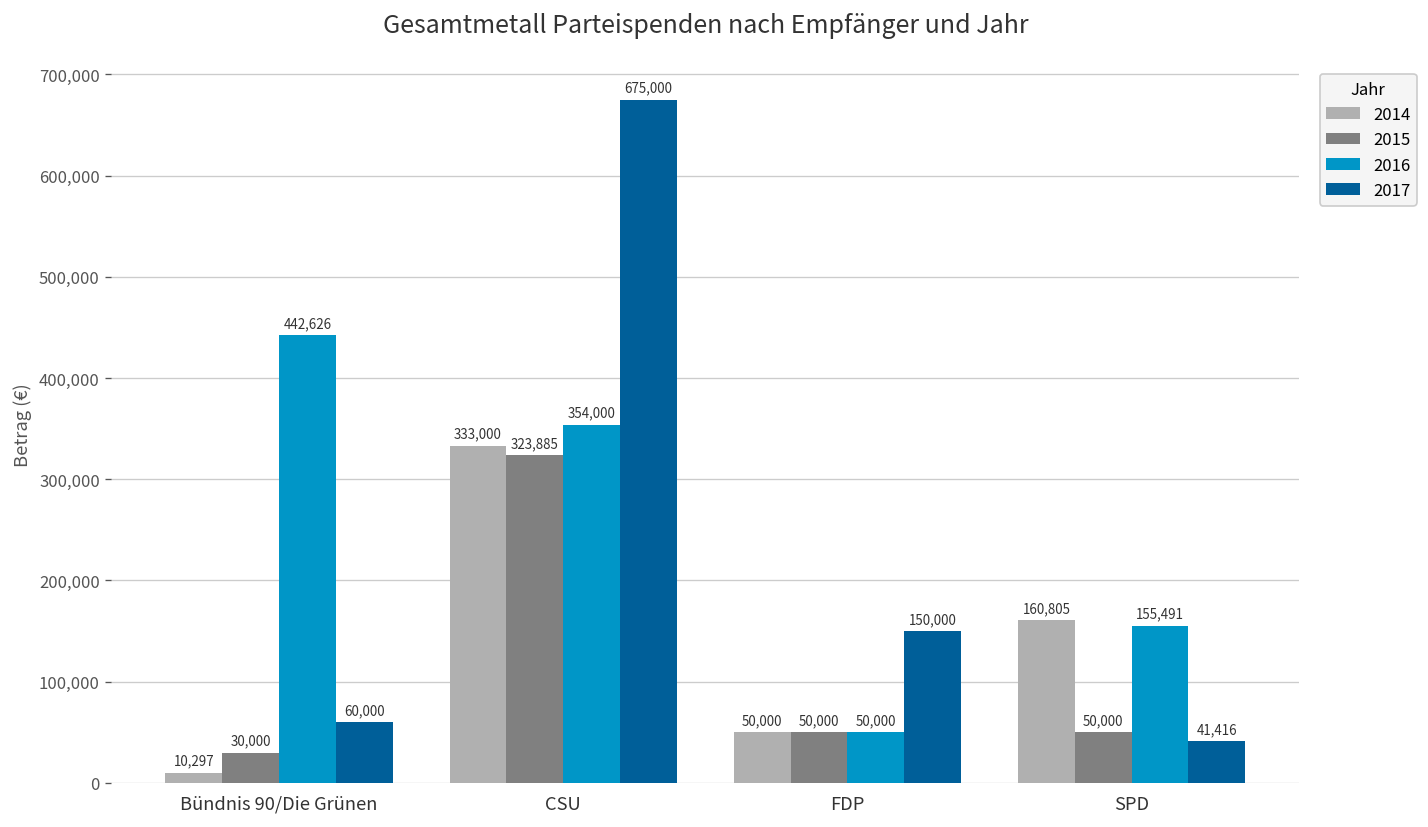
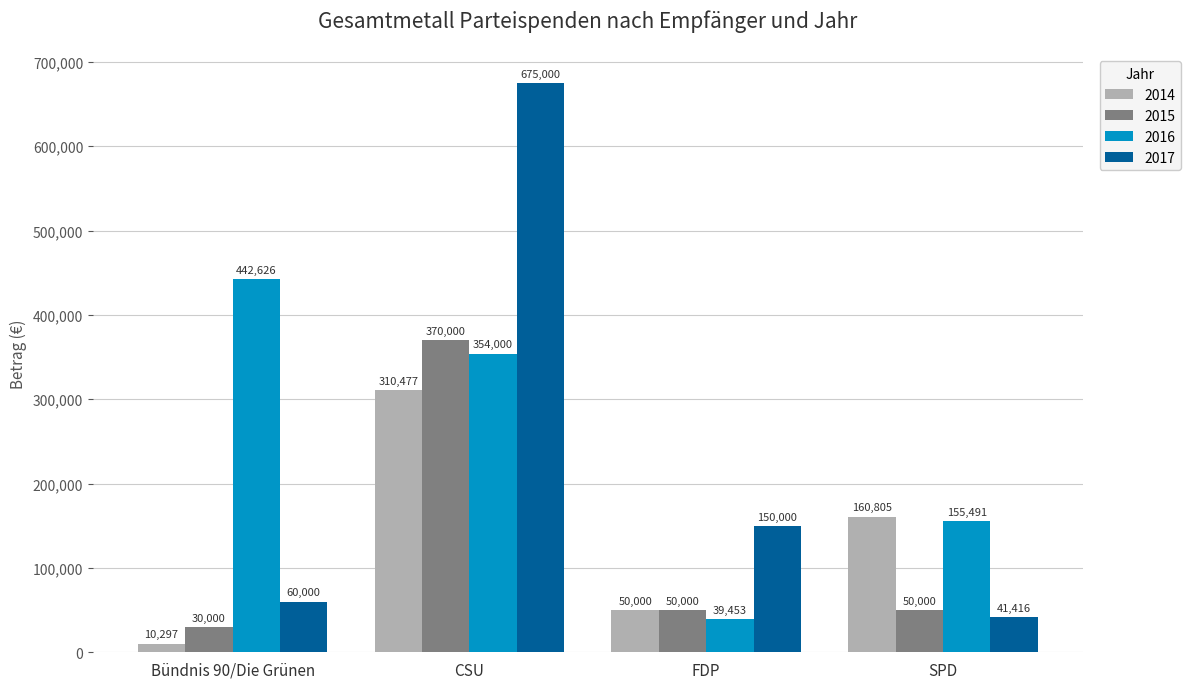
  {
    "2014": {
      "Bündnis 90/Die Grünen": "10,297",
-     "CSU": "333,000",
+     "CSU": "310,477",
      "FDP": "50,000",
      "SPD": "160,805"
    },
    "2015": {
      "Bündnis 90/Die Grünen": "30,000",
-     "CSU": "323,885",
+     "CSU": "370,000",
      "FDP": "50,000",
      "SPD": "50,000"
    },
    "2016": {
      "Bündnis 90/Die Grünen": "442,626",
      "CSU": "354,000",
-     "FDP": "50,000",
+     "FDP": "39,453",
      "SPD": "155,491"
    },
    "2017": {
      "Bündnis 90/Die Grünen": "60,000",
      "CSU": "675,000",
      "FDP": "150,000",
      "SPD": "41,416"
    }
  }
